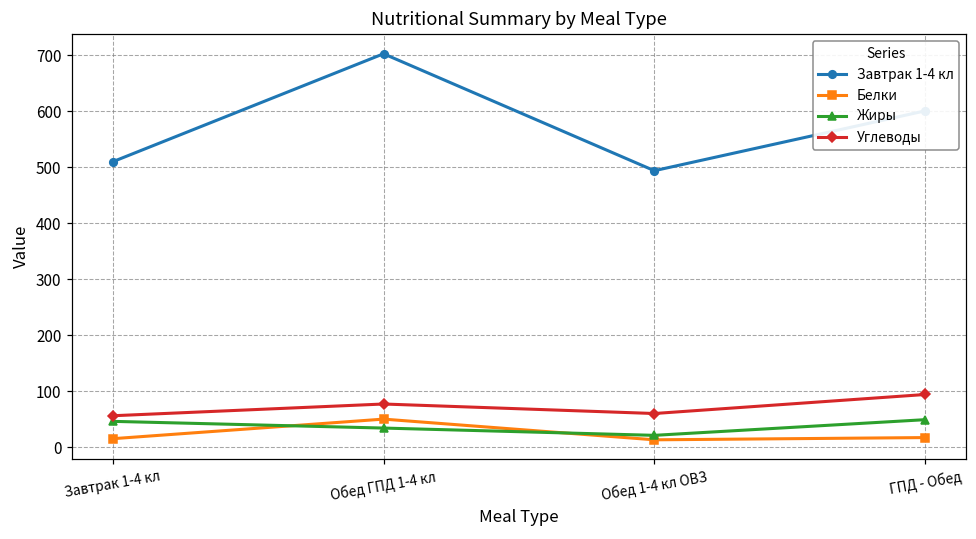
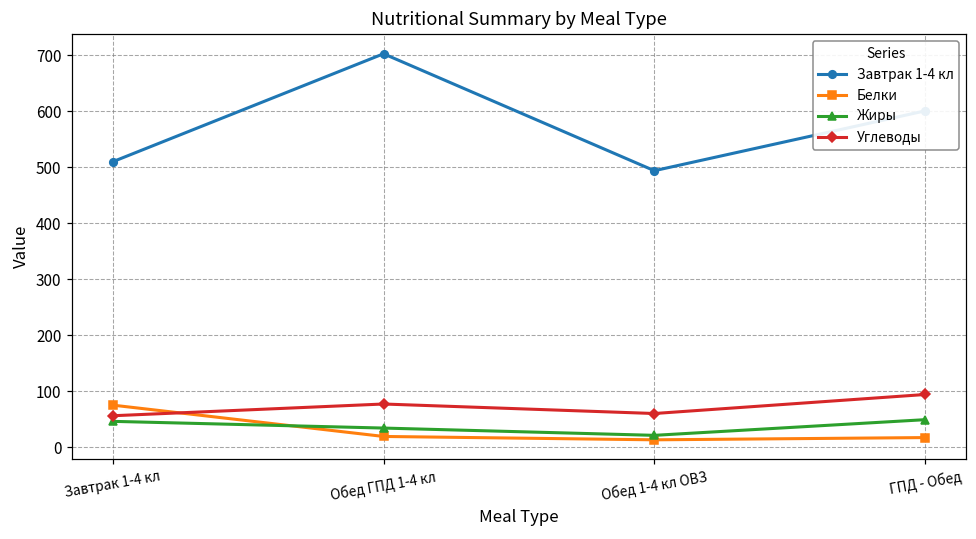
  {
    "Завтрак 1-4 кл": {
      "Завтрак 1-4 кл": 510,
      "Обед ГПД 1-4 кл": 700,
      "Обед 1-4 кл ОВЗ": 490
    },
    "Белки": {
-     "Завтрак 1-4 кл": 20,
-     "Обед ГПД 1-4 кл": 50,
+     "Завтрак 1-4 кл": 80,
+     "Обед ГПД 1-4 кл": 20,
      "Обед 1-4 кл ОВЗ": 10,
      "ГПД - Обед": 20
    },
    "Жиры": {
      "Завтрак 1-4 кл": 50,
      "Обед ГПД 1-4 кл": 30,
      "Обед 1-4 кл ОВЗ": 20,
      "ГПД - Обед": 50
    },
    "Углеводы": {
      "Завтрак 1-4 кл": 60,
      "Обед ГПД 1-4 кл": 80,
      "Обед 1-4 кл ОВЗ": 60,
      "ГПД - Обед": 90
    }
  }
